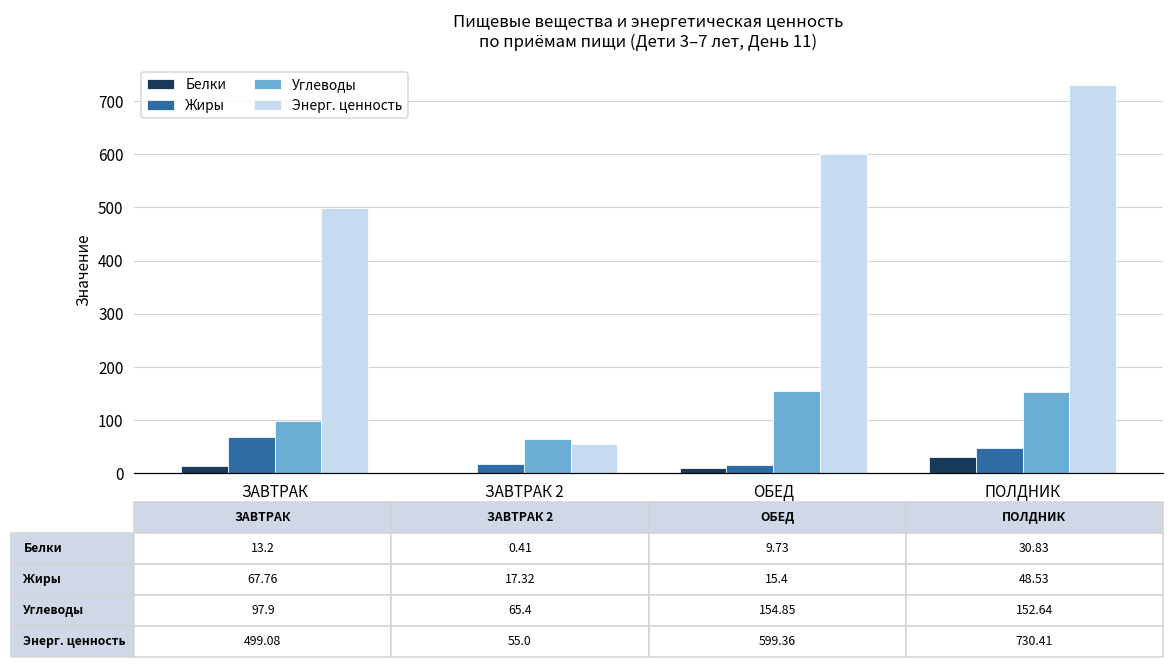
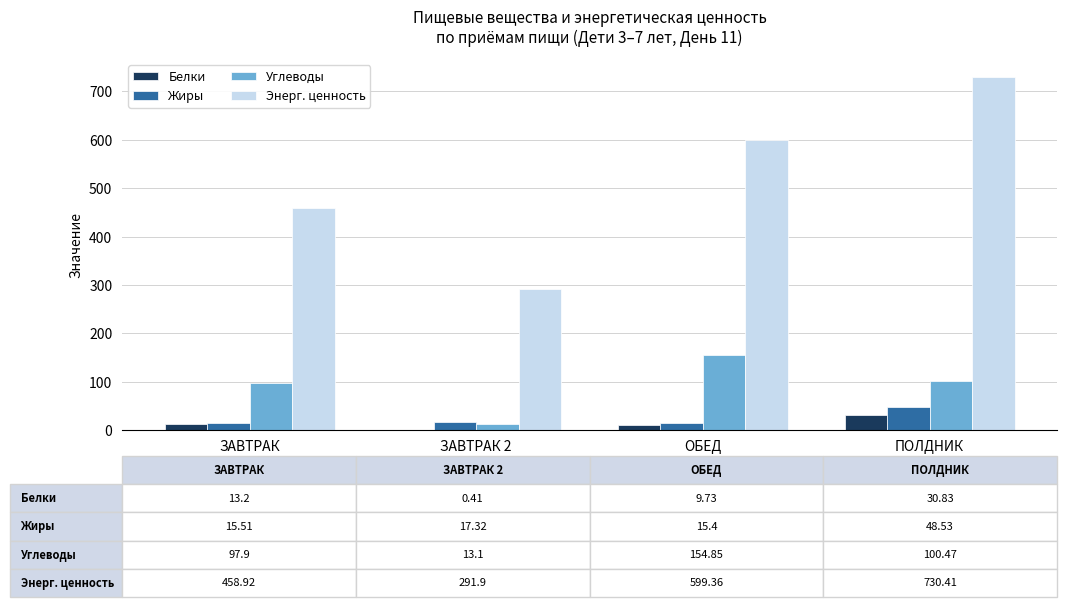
  {
    "Белки": {
      "ЗАВТРАК": 10,
      "ОБЕД": 10,
      "ПОЛДНИК": 30
    },
    "Жиры": {
-     "ЗАВТРАК": 67.76
+     "ЗАВТРАК": 15.51
    },
    "Углеводы": {
-     "ЗАВТРАК 2": 65.4,
-     "ПОЛДНИК": 152.64
+     "ЗАВТРАК 2": 13.1,
+     "ПОЛДНИК": 100.47
    },
    "Энерг. ценность": {
-     "ЗАВТРАК": 499.08,
-     "ЗАВТРАК 2": 55.0
+     "ЗАВТРАК": 458.92,
+     "ЗАВТРАК 2": 291.9
    }
  }
